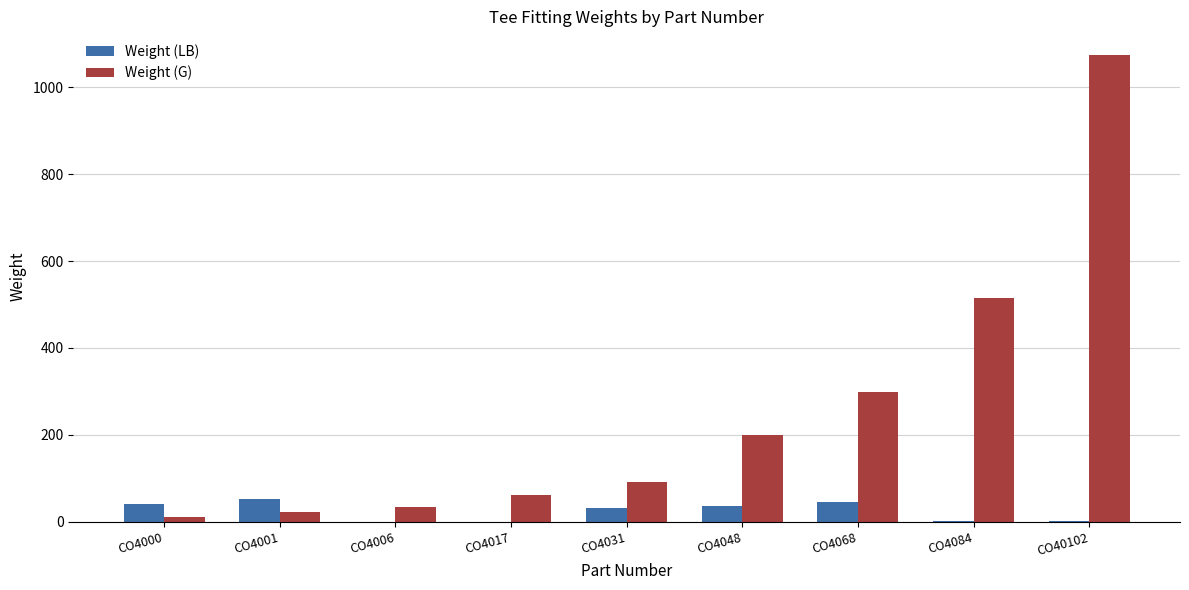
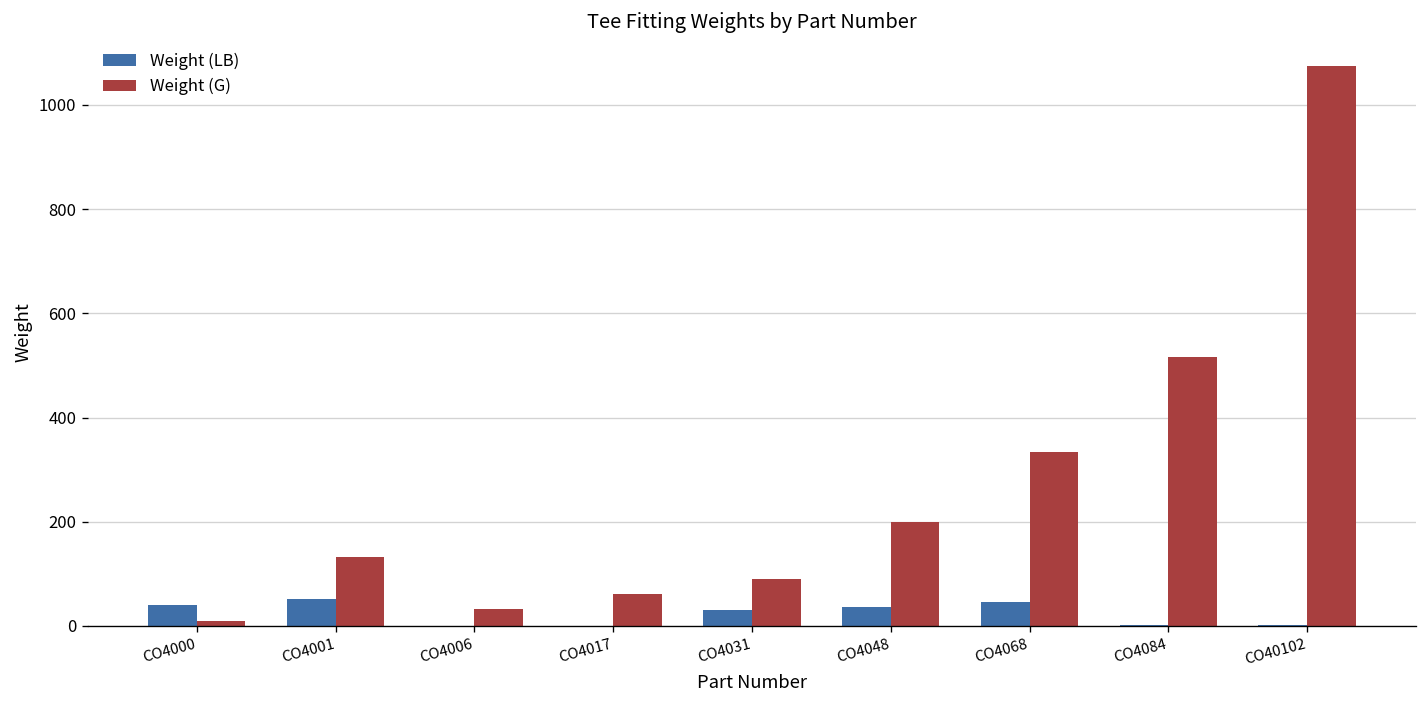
  {
    "Weight (LB)": {
      "CO4000": 40,
      "CO4001": 50,
      "CO4031": 30,
      "CO4048": 40,
      "CO4068": 50
    },
    "Weight (G)": {
      "CO4000": 10,
-     "CO4001": 20,
+     "CO4001": 130,
      "CO4006": 30,
      "CO4017": 60,
      "CO4031": 90,
      "CO4048": 200,
-     "CO4068": 300,
+     "CO4068": 330,
      "CO4084": 520,
      "CO40102": 1080
    }
  }
